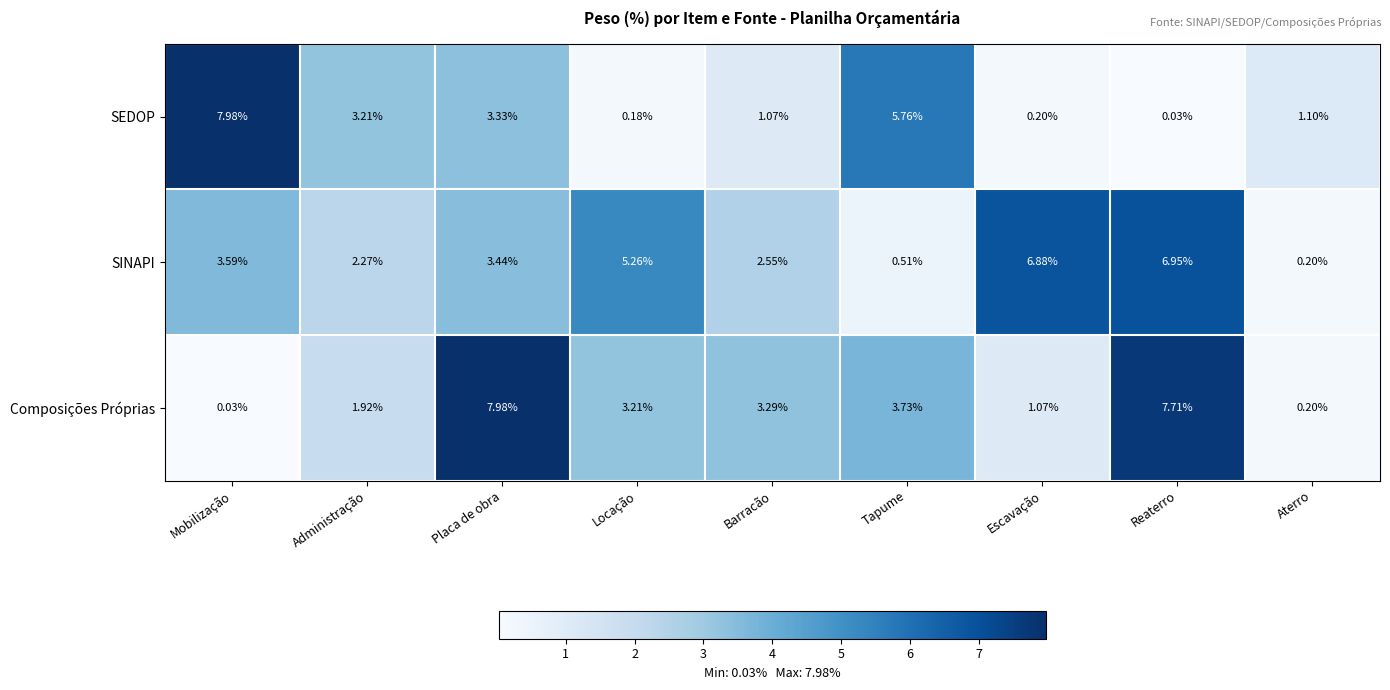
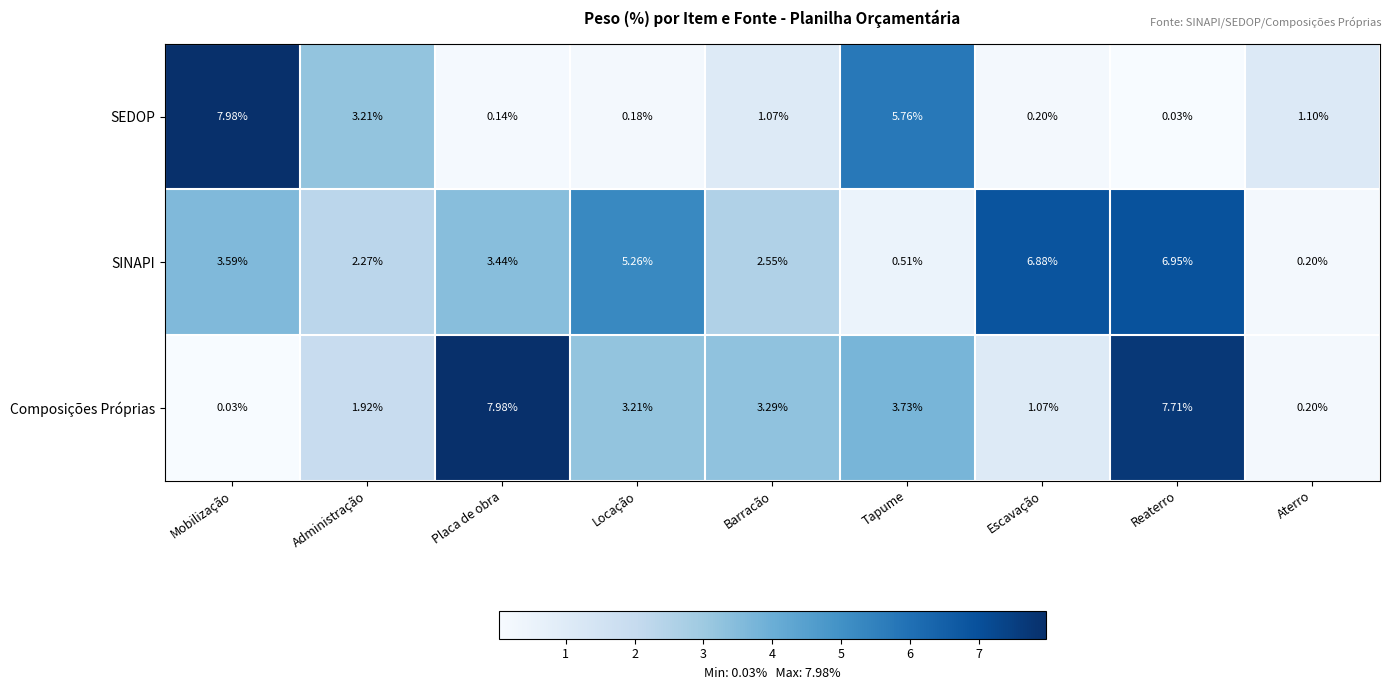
  {
    "SEDOP": {
      "Mobilização": "7.98%",
      "Administração": "3.21%",
-     "Placa de obra": "3.33%",
+     "Placa de obra": "0.14%",
      "Locação": "0.18%",
      "Barracão": "1.07%",
      "Tapume": "5.76%",
      "Escavação": "0.20%",
      "Reaterro": "0.03%",
      "Aterro": "1.10%"
    },
    "SINAPI": {
      "Mobilização": "3.59%",
      "Administração": "2.27%",
      "Placa de obra": "3.44%",
      "Locação": "5.26%",
      "Barracão": "2.55%",
      "Tapume": "0.51%",
      "Escavação": "6.88%",
      "Reaterro": "6.95%",
      "Aterro": "0.20%"
    },
    "Composições Próprias": {
      "Mobilização": "0.03%",
      "Administração": "1.92%",
      "Placa de obra": "7.98%",
      "Locação": "3.21%",
      "Barracão": "3.29%",
      "Tapume": "3.73%",
      "Escavação": "1.07%",
      "Reaterro": "7.71%",
      "Aterro": "0.20%"
    }
  }
